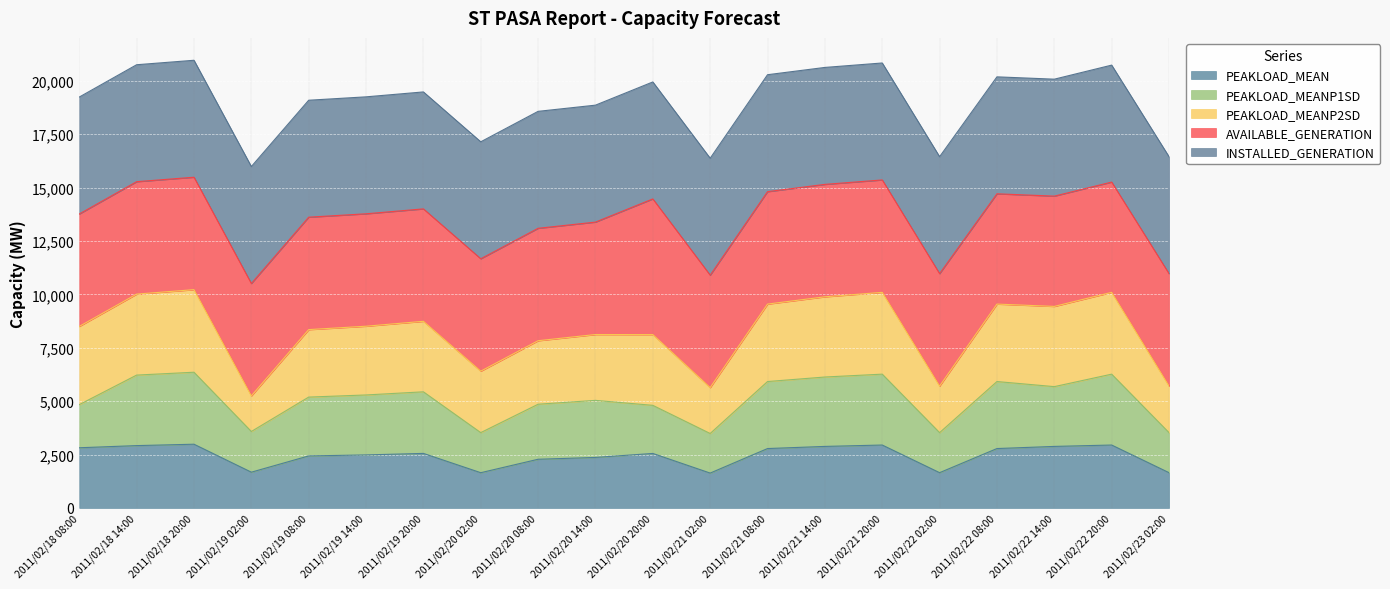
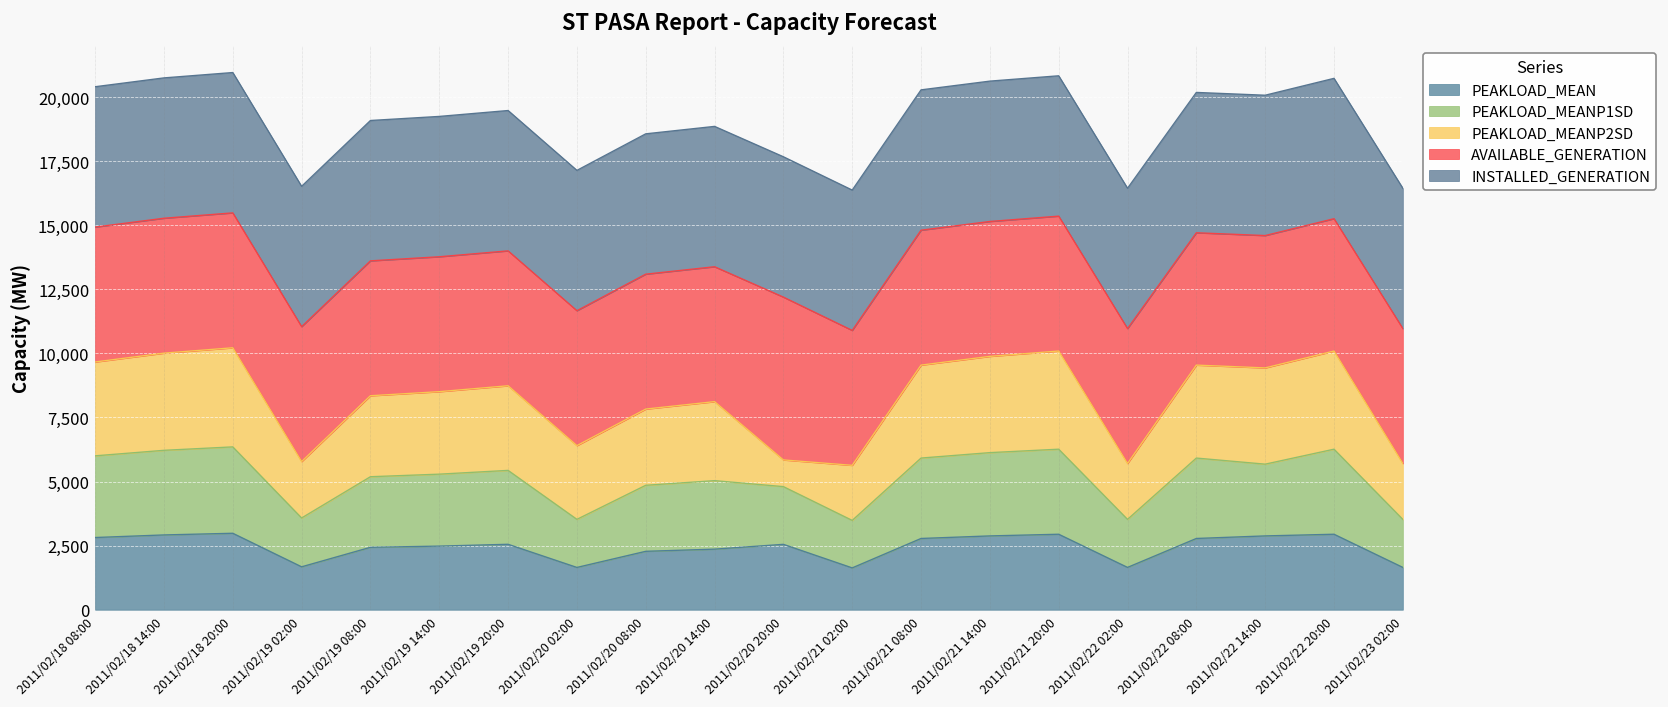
  {
    "PEAKLOAD_MEANP1SD": {
-     "2011/02/18 08:00": "2,000",
+     "2011/02/18 08:00": "3,200",
      "2011/02/18 14:00": "3,300",
      "2011/02/18 20:00": "3,400",
      "2011/02/19 02:00": "1,900",
      "2011/02/19 08:00": "2,800",
      "2011/02/19 14:00": "2,800",
      "2011/02/19 20:00": "2,900",
      "2011/02/20 02:00": "1,900",
      "2011/02/20 08:00": "2,600",
      "2011/02/20 14:00": "2,700",
      "2011/02/20 20:00": "2,300",
      "2011/02/21 02:00": "1,900",
      "2011/02/21 08:00": "3,100",
      "2011/02/21 14:00": "3,200",
      "2011/02/21 20:00": "3,300",
      "2011/02/22 02:00": "1,900",
      "2011/02/22 08:00": "3,100",
      "2011/02/22 14:00": "2,800",
      "2011/02/22 20:00": "3,300",
      "2011/02/23 02:00": "1,900"
    },
    "PEAKLOAD_MEANP2SD": {
      "2011/02/18 08:00": "3,700",
      "2011/02/18 14:00": "3,800",
      "2011/02/18 20:00": "3,900",
-     "2011/02/19 02:00": "1,700",
+     "2011/02/19 02:00": "2,200",
      "2011/02/19 08:00": "3,200",
      "2011/02/19 14:00": "3,200",
      "2011/02/19 20:00": "3,300",
      "2011/02/20 02:00": "2,900",
      "2011/02/20 08:00": "3,000",
      "2011/02/20 14:00": "3,100",
-     "2011/02/20 20:00": "3,300",
+     "2011/02/20 20:00": "1,000",
      "2011/02/21 02:00": "2,100",
      "2011/02/21 08:00": "3,600",
      "2011/02/21 14:00": "3,800",
      "2011/02/21 20:00": "3,800",
      "2011/02/22 02:00": "2,200",
      "2011/02/22 08:00": "3,600",
      "2011/02/22 14:00": "3,800",
      "2011/02/22 20:00": "3,800",
      "2011/02/23 02:00": "2,200"
    },
    "AVAILABLE_GENERATION": {
      "2011/02/18 08:00": "5,300",
      "2011/02/18 14:00": "5,300",
      "2011/02/18 20:00": "5,300",
      "2011/02/19 02:00": "5,300",
      "2011/02/19 08:00": "5,300",
      "2011/02/19 14:00": "5,300",
      "2011/02/19 20:00": "5,300",
      "2011/02/20 02:00": "5,300",
      "2011/02/20 08:00": "5,300",
      "2011/02/20 14:00": "5,300",
      "2011/02/20 20:00": "6,400",
      "2011/02/21 02:00": "5,300",
      "2011/02/21 08:00": "5,300",
      "2011/02/21 14:00": "5,300",
      "2011/02/21 20:00": "5,300",
      "2011/02/22 02:00": "5,300",
      "2011/02/22 08:00": "5,200",
      "2011/02/22 14:00": "5,200",
      "2011/02/22 20:00": "5,200",
      "2011/02/23 02:00": "5,300"
    }
  }
